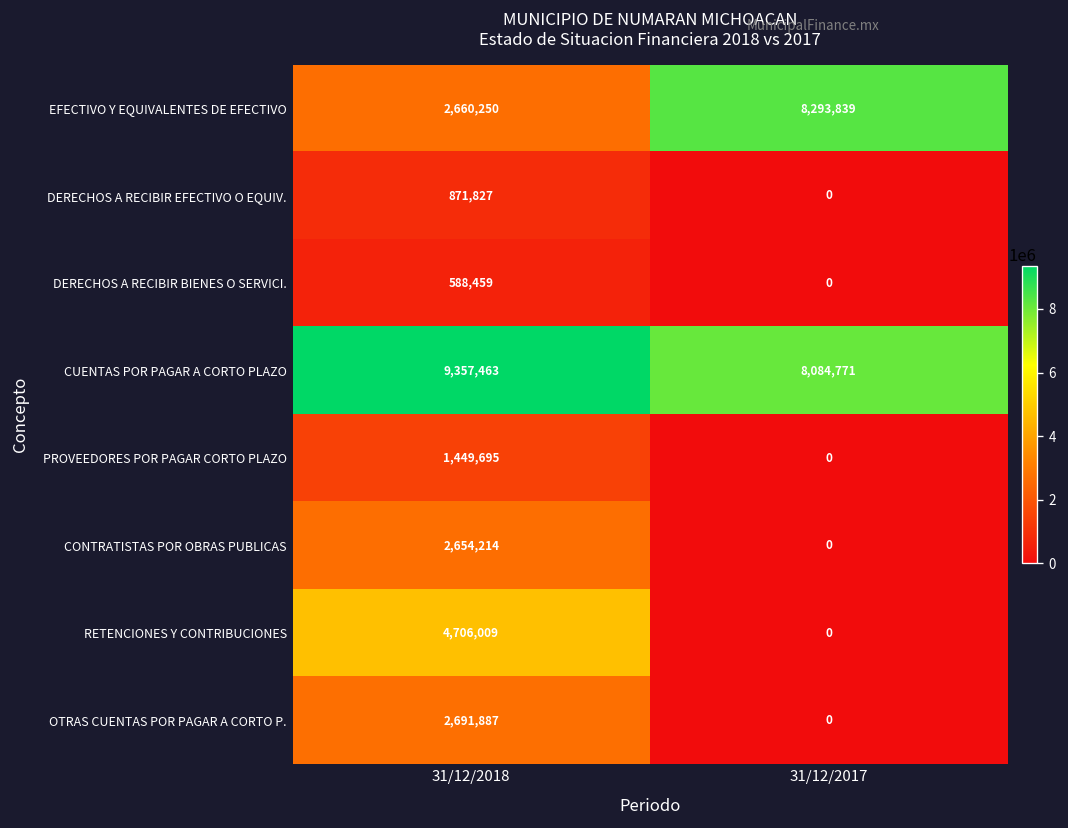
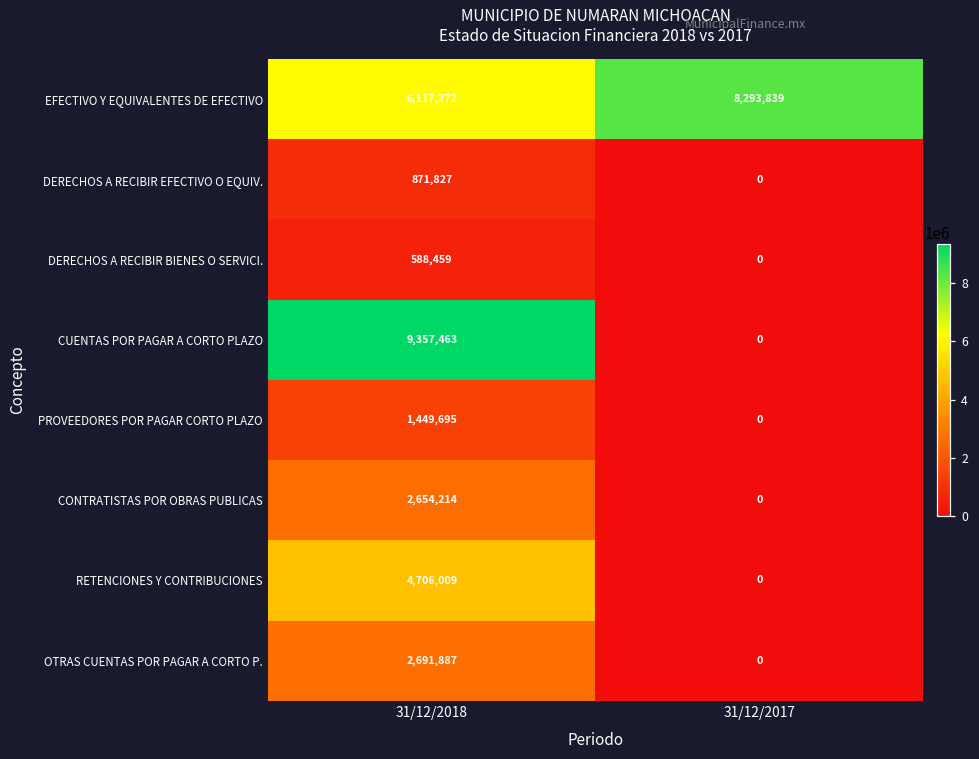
  {
    "EFECTIVO Y EQUIVALENTES DE EFECTIVO": {
-     "31/12/2018": "2,660,250",
+     "31/12/2018": "6,117,272",
      "31/12/2017": "8,293,839"
    },
    "DERECHOS A RECIBIR EFECTIVO O EQUIV.": {
      "31/12/2018": "871,827",
      "31/12/2017": "0"
    },
    "DERECHOS A RECIBIR BIENES O SERVICI.": {
      "31/12/2018": "588,459",
      "31/12/2017": "0"
    },
    "CUENTAS POR PAGAR A CORTO PLAZO": {
      "31/12/2018": "9,357,463",
-     "31/12/2017": "8,084,771"
+     "31/12/2017": "0"
    },
    "PROVEEDORES POR PAGAR CORTO PLAZO": {
      "31/12/2018": "1,449,695",
      "31/12/2017": "0"
    },
    "CONTRATISTAS POR OBRAS PUBLICAS": {
      "31/12/2018": "2,654,214",
      "31/12/2017": "0"
    },
    "RETENCIONES Y CONTRIBUCIONES": {
      "31/12/2018": "4,706,009",
      "31/12/2017": "0"
    },
    "OTRAS CUENTAS POR PAGAR A CORTO P.": {
      "31/12/2018": "2,691,887",
      "31/12/2017": "0"
    }
  }
